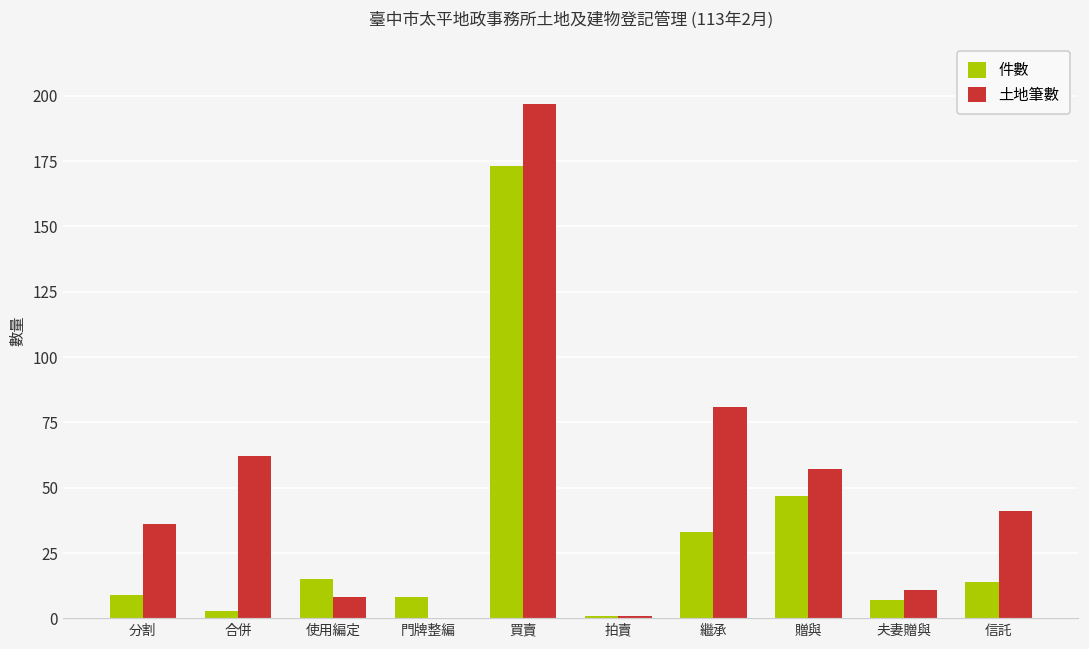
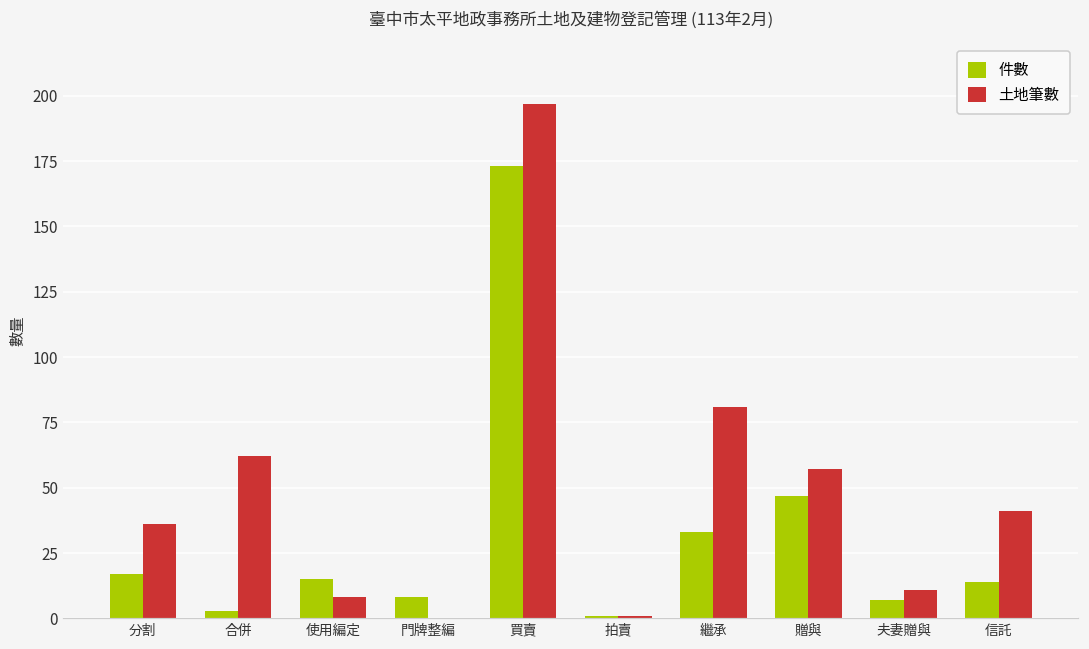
  {
    "件數": {
-     "分割": 9,
+     "分割": 17,
      "合併": 3,
      "使用編定": 15,
      "門牌整編": 8,
      "買賣": 173,
      "繼承": 33,
      "贈與": 47,
      "夫妻贈與": 7,
      "信託": 14
    },
    "土地筆數": {
      "分割": 36,
      "合併": 62,
      "使用編定": 8,
      "門牌整編": 0,
      "買賣": 197,
      "繼承": 81,
      "贈與": 57,
      "夫妻贈與": 11,
      "信託": 41
    }
  }
